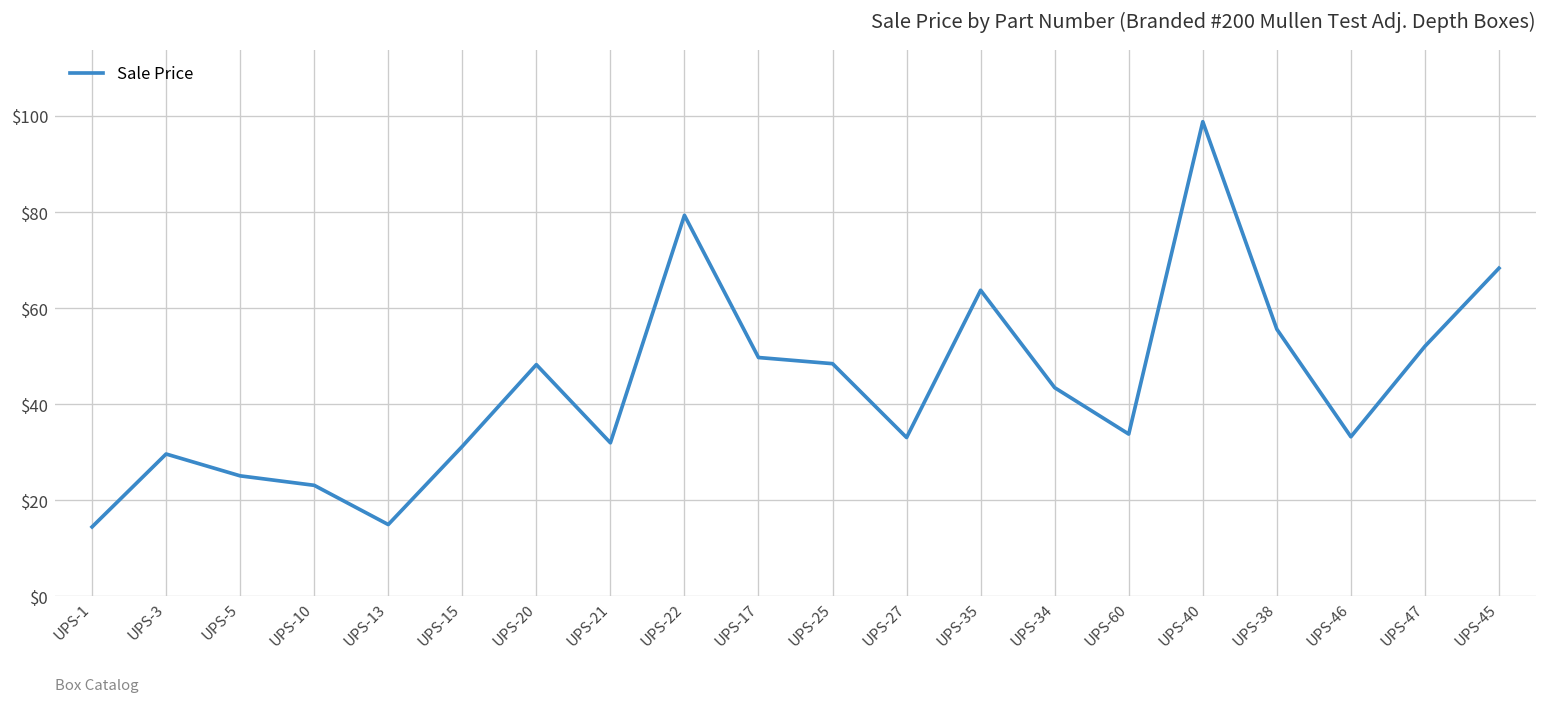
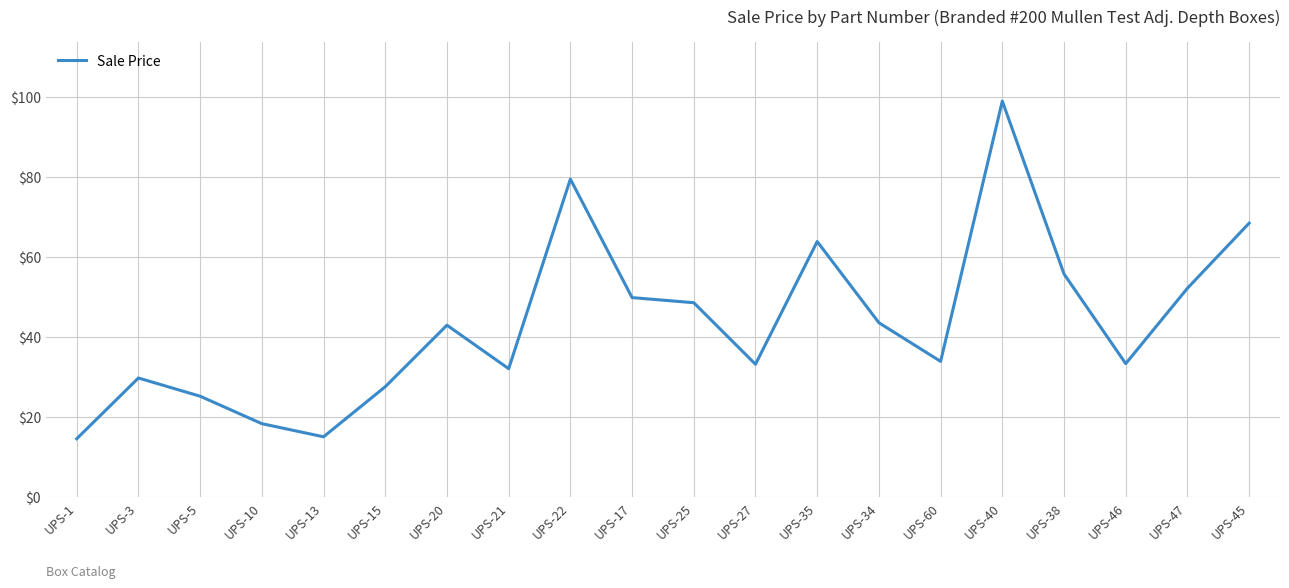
  {
    "UPS-1": "$14",
    "UPS-3": "$30",
    "UPS-5": "$25",
-   "UPS-10": "$23",
+   "UPS-10": "$18",
    "UPS-13": "$15",
-   "UPS-15": "$31",
-   "UPS-20": "$48",
+   "UPS-15": "$27",
+   "UPS-20": "$43",
    "UPS-21": "$32",
    "UPS-22": "$79",
    "UPS-17": "$50",
    "UPS-25": "$48",
    "UPS-27": "$33",
    "UPS-35": "$64",
    "UPS-34": "$43",
    "UPS-60": "$34",
    "UPS-40": "$99",
    "UPS-38": "$56",
    "UPS-46": "$33",
    "UPS-47": "$52",
    "UPS-45": "$68"
  }
